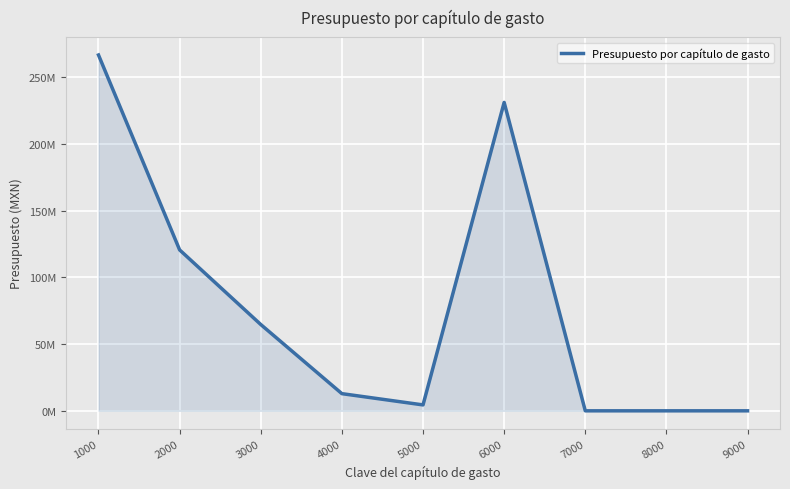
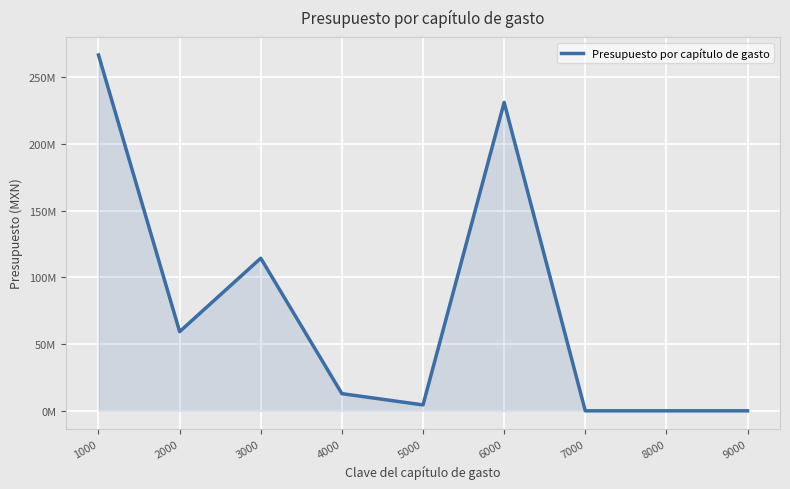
  {
    "1000": 267000000,
-   "2000": 121000000,
-   "3000": 65000000,
+   "2000": 59000000,
+   "3000": 114000000,
    "4000": 13000000,
    "5000": 4000000,
    "6000": 231000000,
    "7000": 0,
    "8000": 0,
    "9000": 0
  }
